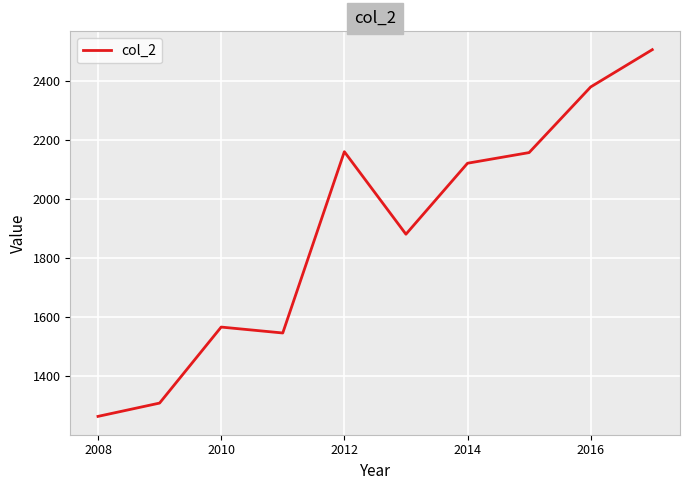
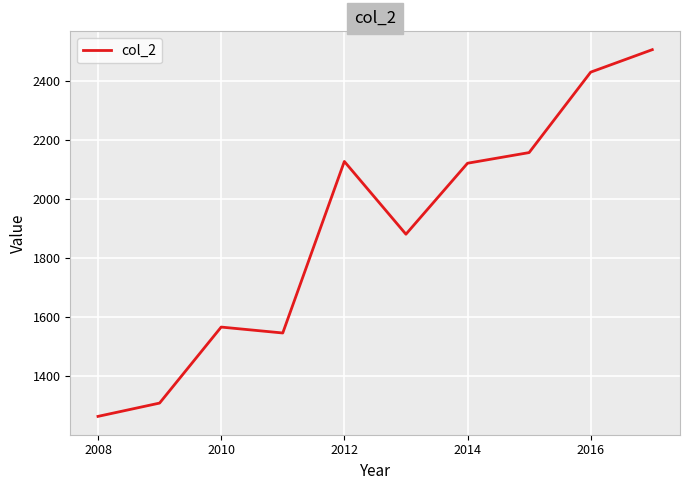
  {
    "2008": 1270,
    "2010": 1570,
-   "2012": 2160,
+   "2012": 2130,
    "2014": 2120,
-   "2016": 2380
+   "2016": 2430
  }
